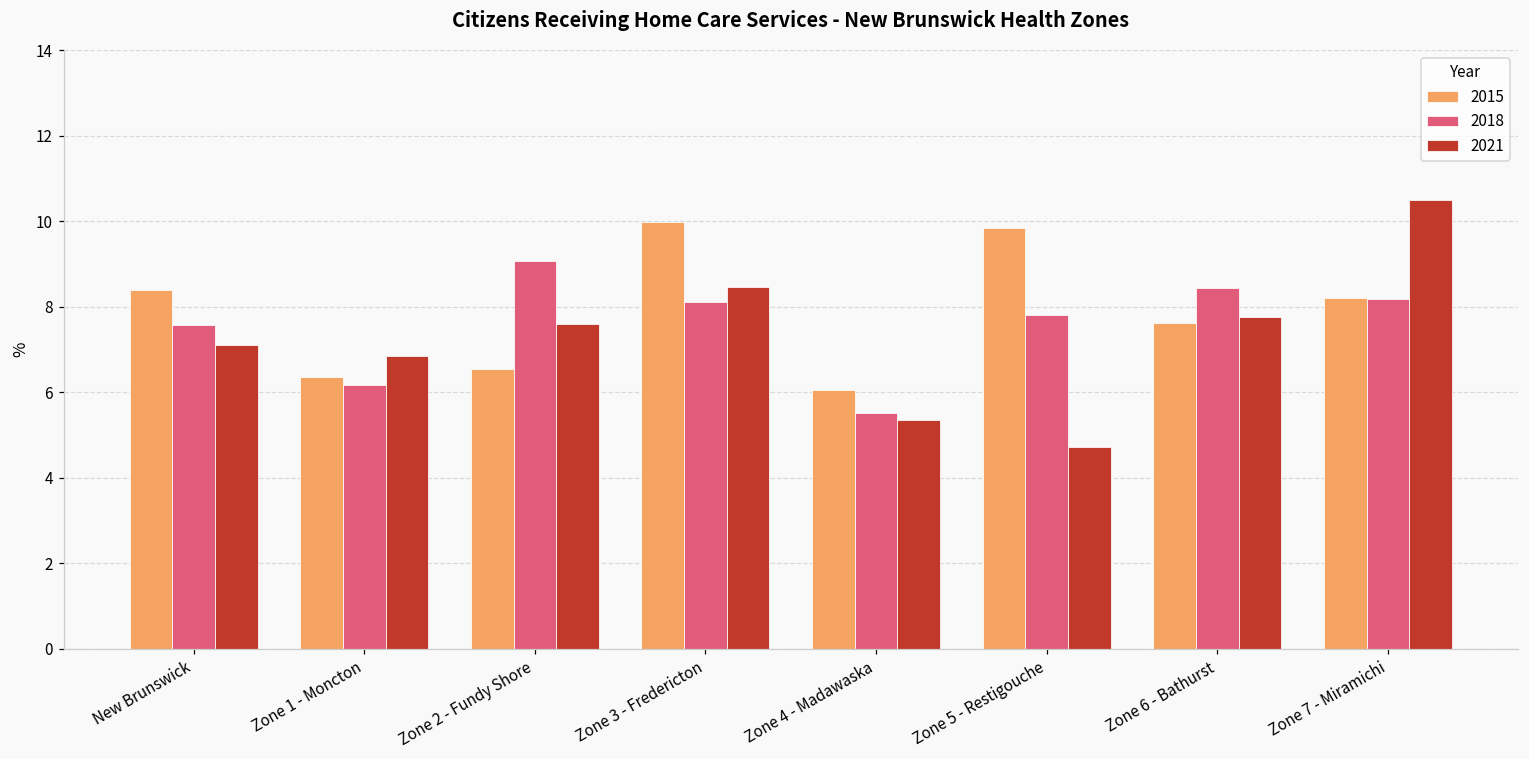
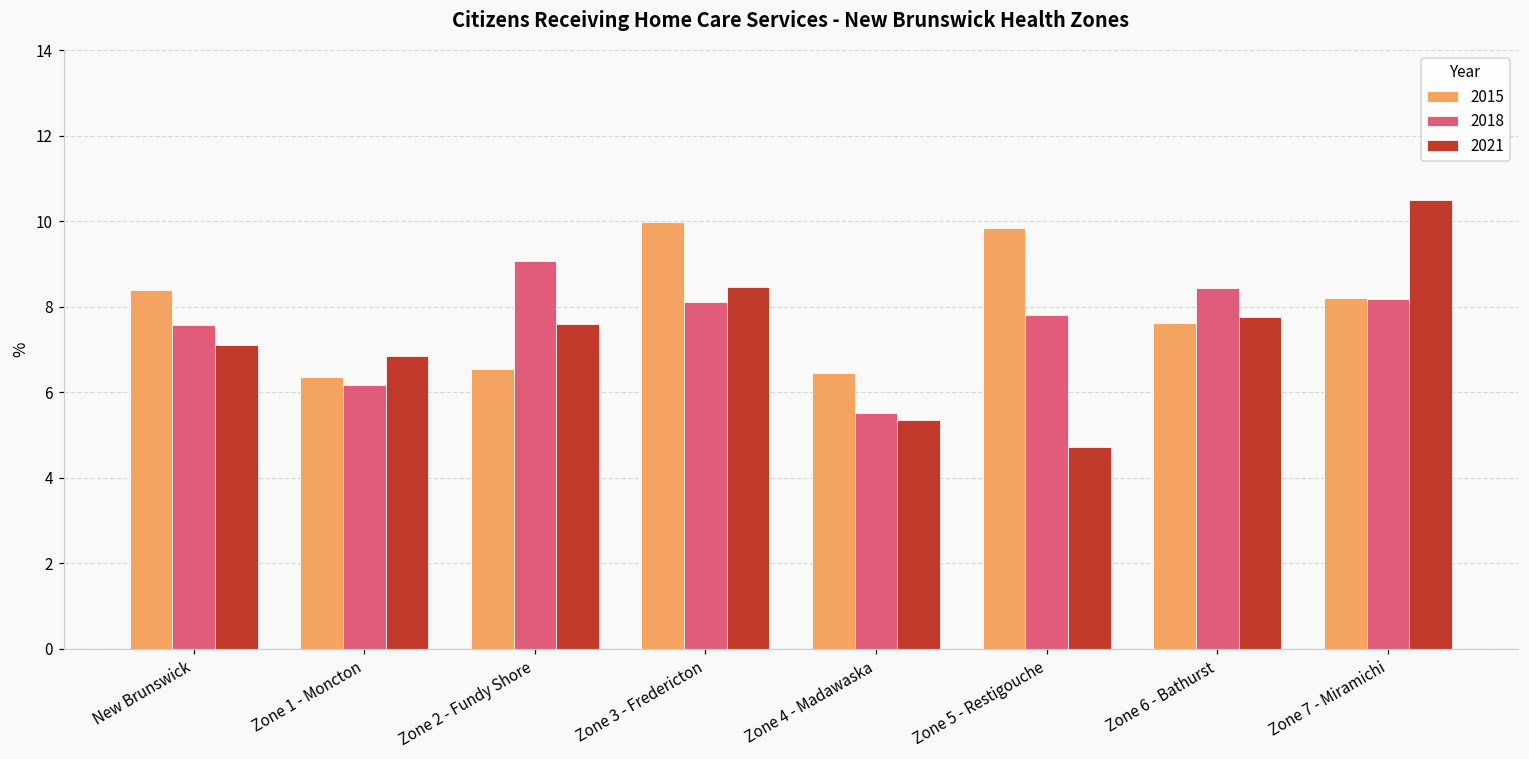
  {
    "2015": {
      "New Brunswick": 8.4,
      "Zone 1 - Moncton": 6.4,
      "Zone 2 - Fundy Shore": 6.5,
      "Zone 3 - Fredericton": 10.0,
-     "Zone 4 - Madawaska": 6.1,
+     "Zone 4 - Madawaska": 6.4,
      "Zone 5 - Restigouche": 9.8,
      "Zone 6 - Bathurst": 7.6,
      "Zone 7 - Miramichi": 8.2
    },
    "2018": {
      "New Brunswick": 7.6,
      "Zone 1 - Moncton": 6.2,
      "Zone 2 - Fundy Shore": 9.1,
      "Zone 3 - Fredericton": 8.1,
      "Zone 4 - Madawaska": 5.5,
      "Zone 5 - Restigouche": 7.8,
      "Zone 6 - Bathurst": 8.4,
      "Zone 7 - Miramichi": 8.2
    },
    "2021": {
      "New Brunswick": 7.1,
      "Zone 1 - Moncton": 6.8,
      "Zone 2 - Fundy Shore": 7.6,
      "Zone 3 - Fredericton": 8.5,
      "Zone 4 - Madawaska": 5.3,
      "Zone 5 - Restigouche": 4.7,
      "Zone 6 - Bathurst": 7.8,
      "Zone 7 - Miramichi": 10.5
    }
  }
